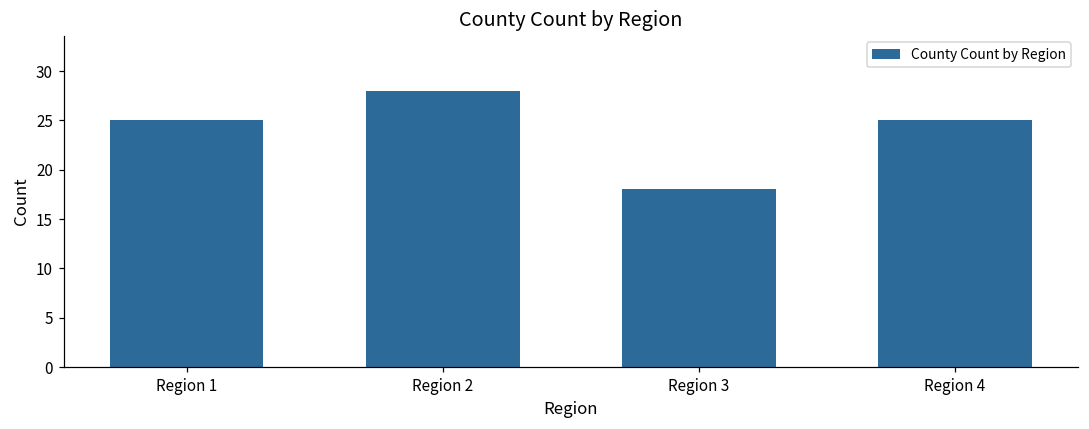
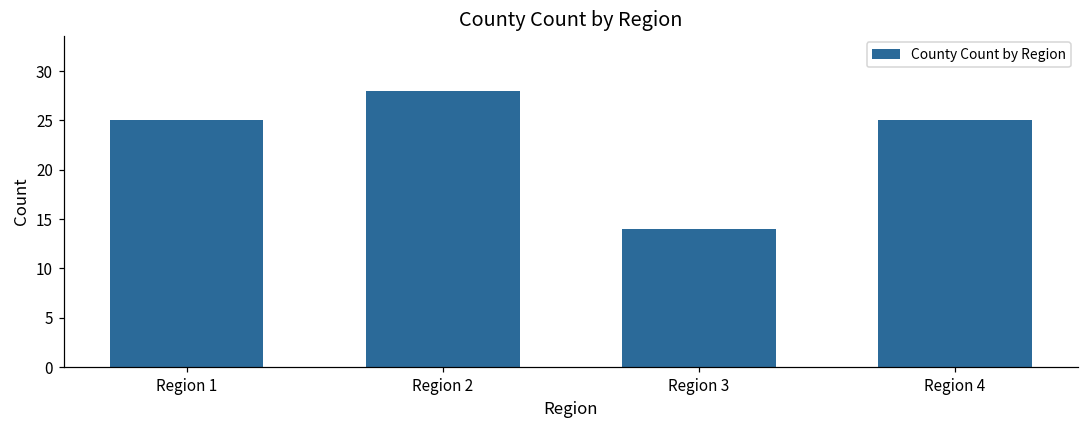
  {
    "Region 1": 25,
    "Region 2": 28,
-   "Region 3": 18,
+   "Region 3": 14,
    "Region 4": 25
  }
